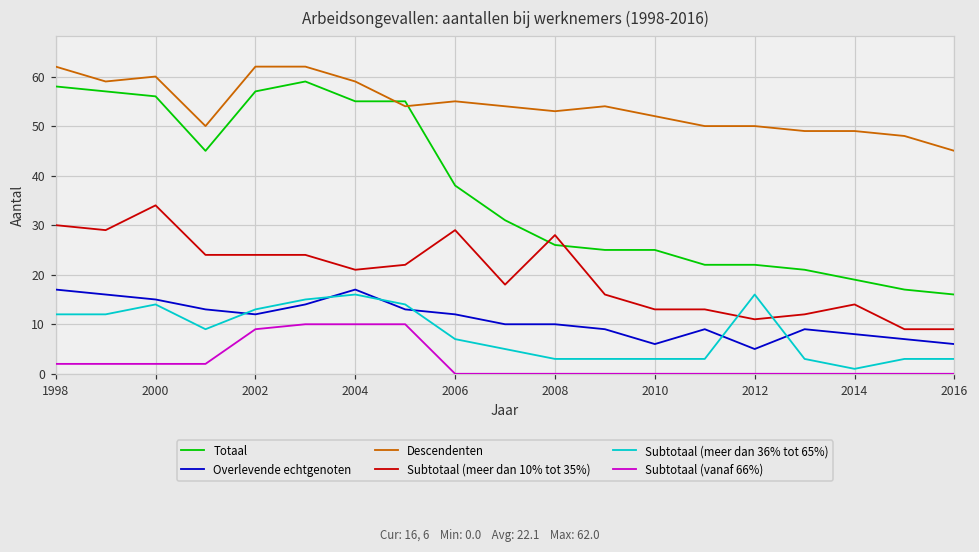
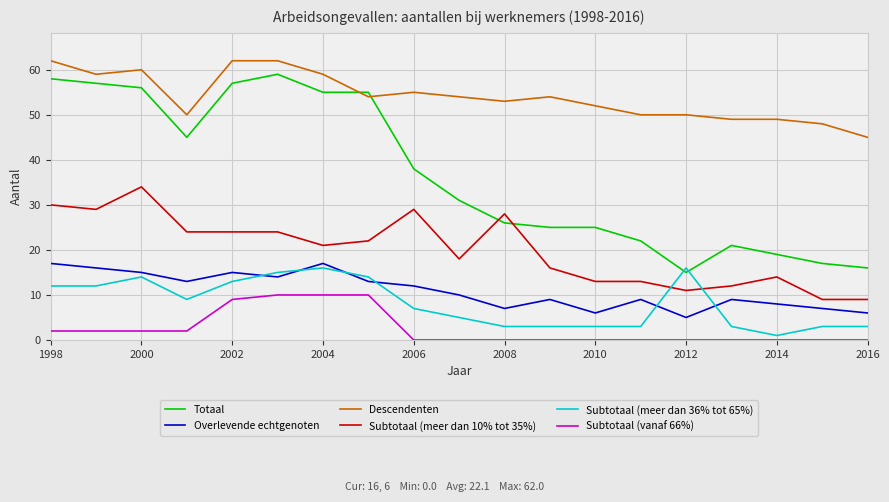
  {
    "Totaal": {
      "1998": 58,
      "2000": 56,
      "2002": 57,
      "2004": 55,
      "2006": 38,
      "2008": 26,
      "2010": 25,
-     "2012": 22,
+     "2012": 15,
      "2014": 19,
      "2016": 16
    },
    "Overlevende echtgenoten": {
      "1998": 17,
      "2000": 15,
-     "2002": 12,
+     "2002": 15,
      "2004": 17,
      "2006": 12,
-     "2008": 10,
+     "2008": 7,
      "2010": 6,
      "2012": 5,
      "2014": 8,
      "2016": 6
    },
    "Descendenten": {
      "1998": 62,
      "2000": 60,
      "2002": 62,
      "2004": 59,
      "2006": 55,
      "2008": 53,
      "2010": 52,
      "2012": 50,
      "2014": 49,
      "2016": 45
    },
    "Subtotaal (meer dan 10% tot 35%)": {
      "1998": 30,
      "2000": 34,
      "2002": 24,
      "2004": 21,
      "2006": 29,
      "2008": 28,
      "2010": 13,
      "2012": 11,
      "2014": 14,
      "2016": 9
    },
    "Subtotaal (meer dan 36% tot 65%)": {
      "1998": 12,
      "2000": 14,
      "2002": 13,
      "2004": 16,
      "2006": 7,
      "2008": 3,
      "2010": 3,
      "2012": 16,
      "2014": 1,
      "2016": 3
    },
    "Subtotaal (vanaf 66%)": {
      "1998": 2,
      "2000": 2,
      "2002": 9,
      "2004": 10,
      "2006": 0,
      "2008": 0,
      "2010": 0,
      "2012": 0,
      "2014": 0,
      "2016": 0
    }
  }
